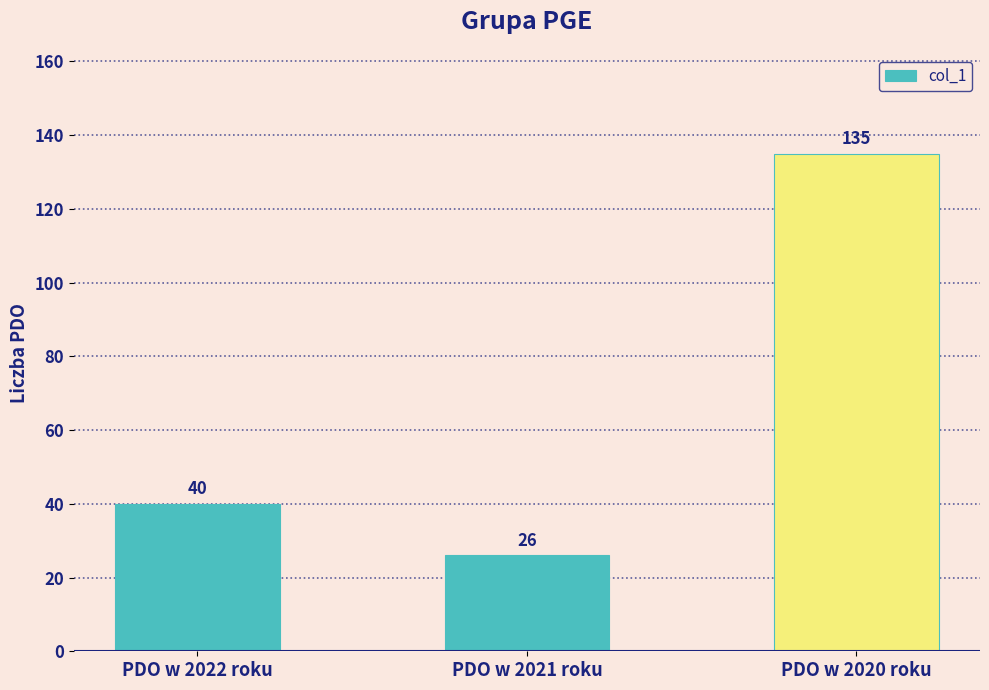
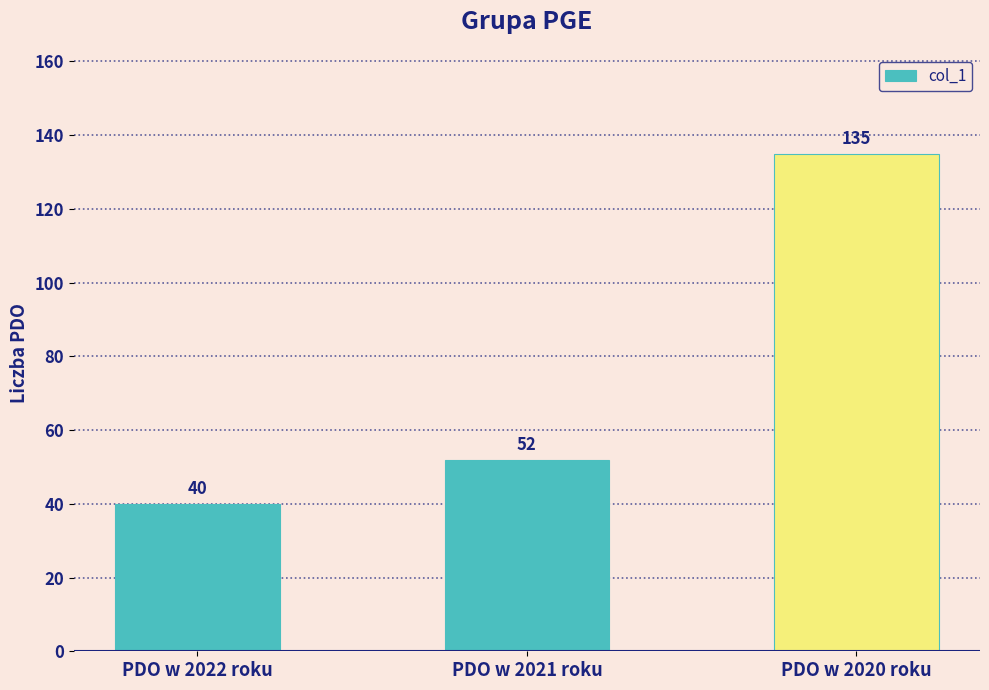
  {
    "PDO w 2022 roku": 40,
-   "PDO w 2021 roku": 26,
+   "PDO w 2021 roku": 52,
    "PDO w 2020 roku": 135
  }
